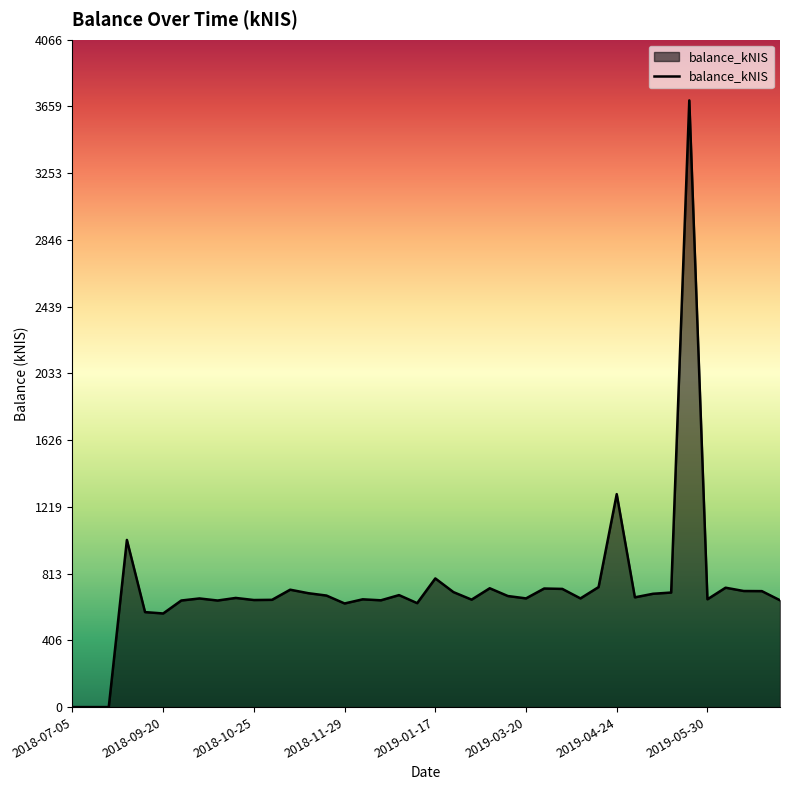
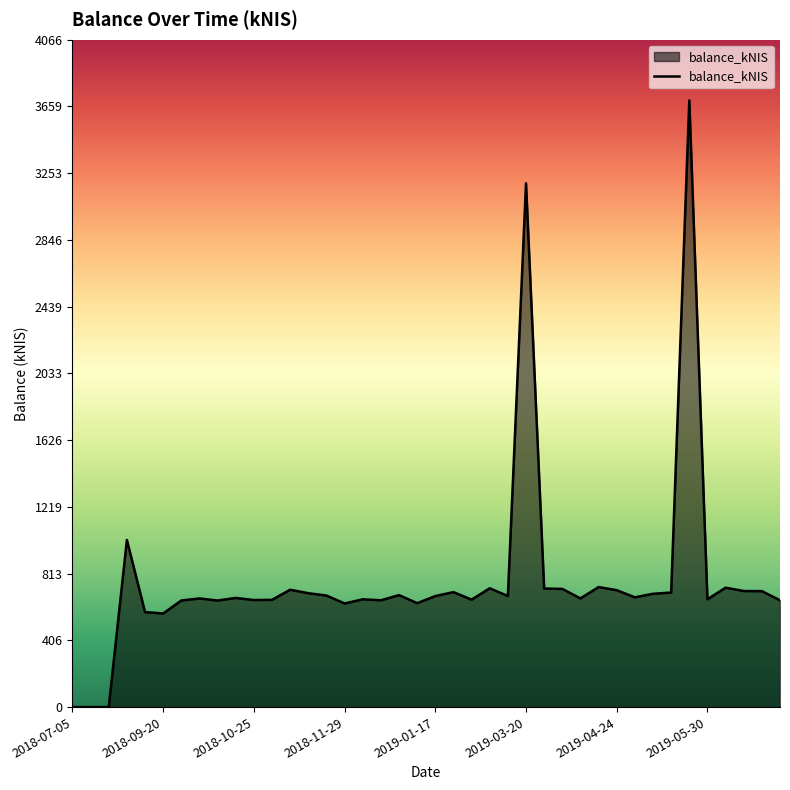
  {
    "2018-07-05": 0,
    "2018-09-20": 570,
    "2018-10-25": 650,
    "2018-11-29": 630,
-   "2019-01-17": 780,
-   "2019-03-20": 660,
-   "2019-04-24": 1300,
+   "2019-01-17": 680,
+   "2019-03-20": 3190,
+   "2019-04-24": 710,
    "2019-05-30": 660
  }
